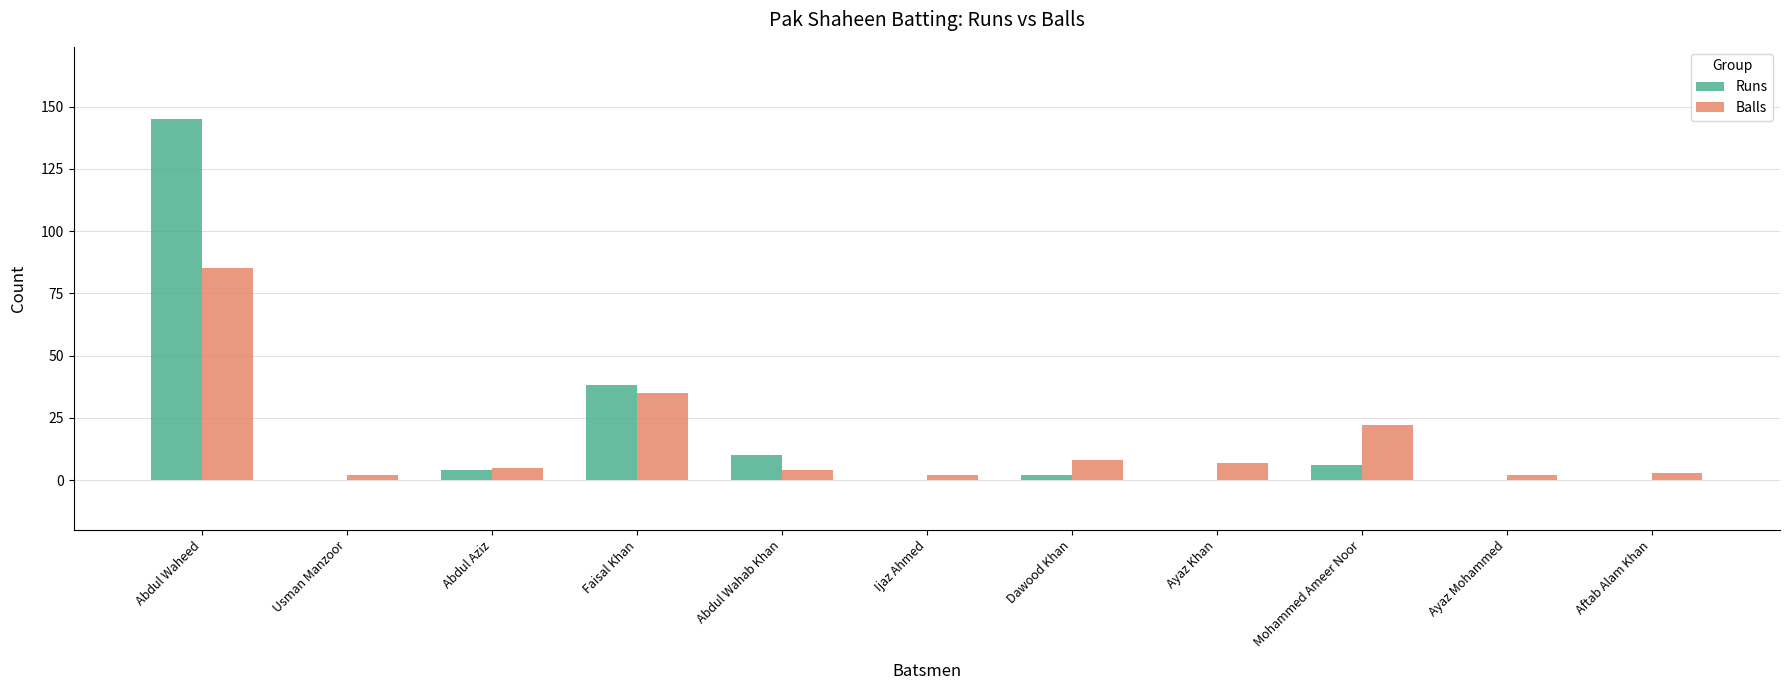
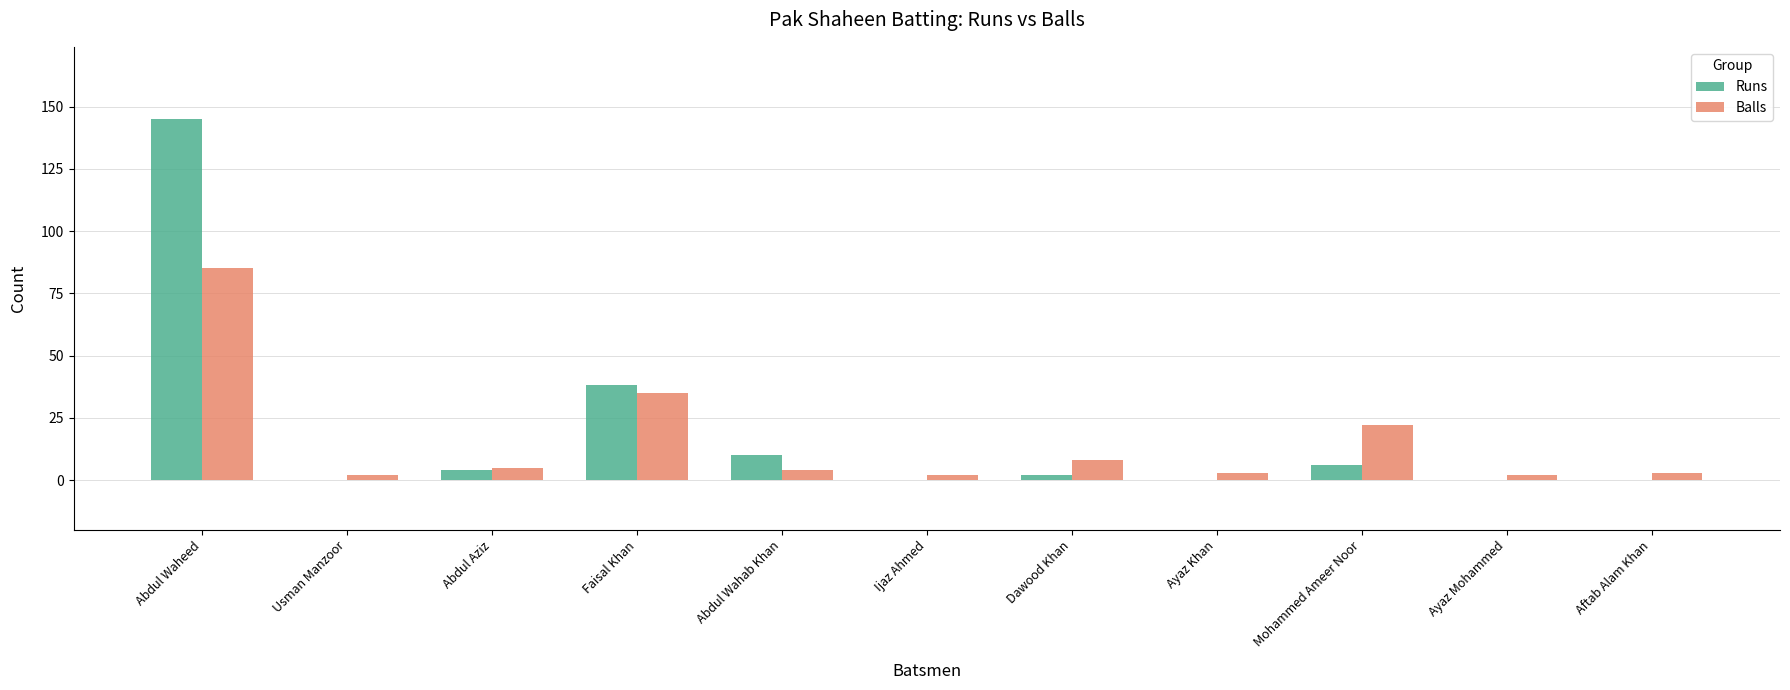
  {
    "Runs": {
      "Abdul Waheed": 145,
      "Usman Manzoor": 0,
      "Abdul Aziz": 4,
      "Faisal Khan": 38,
      "Abdul Wahab Khan": 10,
      "Ijaz Ahmed": 0,
      "Dawood Khan": 2,
      "Ayaz Khan": 0,
      "Mohammed Ameer Noor": 6,
      "Ayaz Mohammed": 0,
      "Aftab Alam Khan": 0
    },
    "Balls": {
      "Abdul Waheed": 85,
      "Usman Manzoor": 2,
      "Abdul Aziz": 5,
      "Faisal Khan": 35,
      "Abdul Wahab Khan": 4,
      "Ijaz Ahmed": 2,
      "Dawood Khan": 8,
-     "Ayaz Khan": 7,
+     "Ayaz Khan": 3,
      "Mohammed Ameer Noor": 22,
      "Ayaz Mohammed": 2,
      "Aftab Alam Khan": 3
    }
  }
